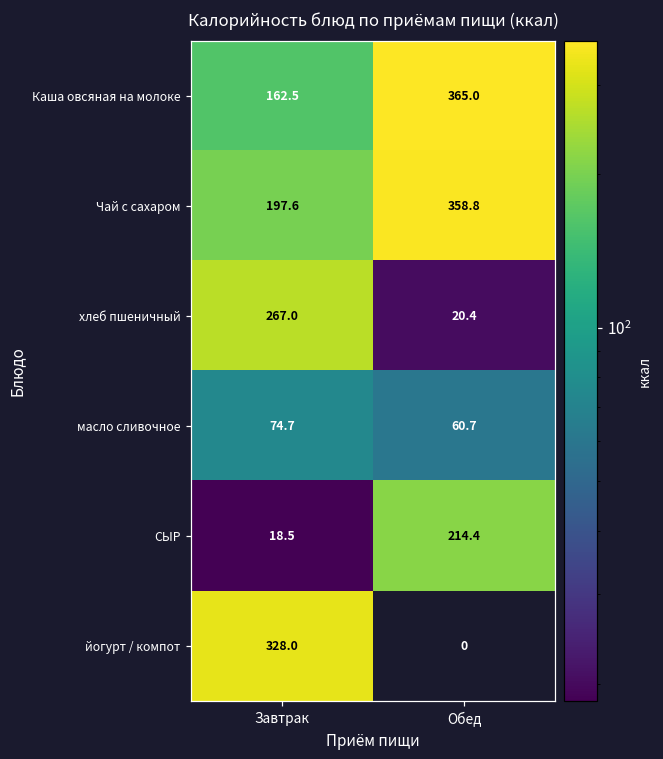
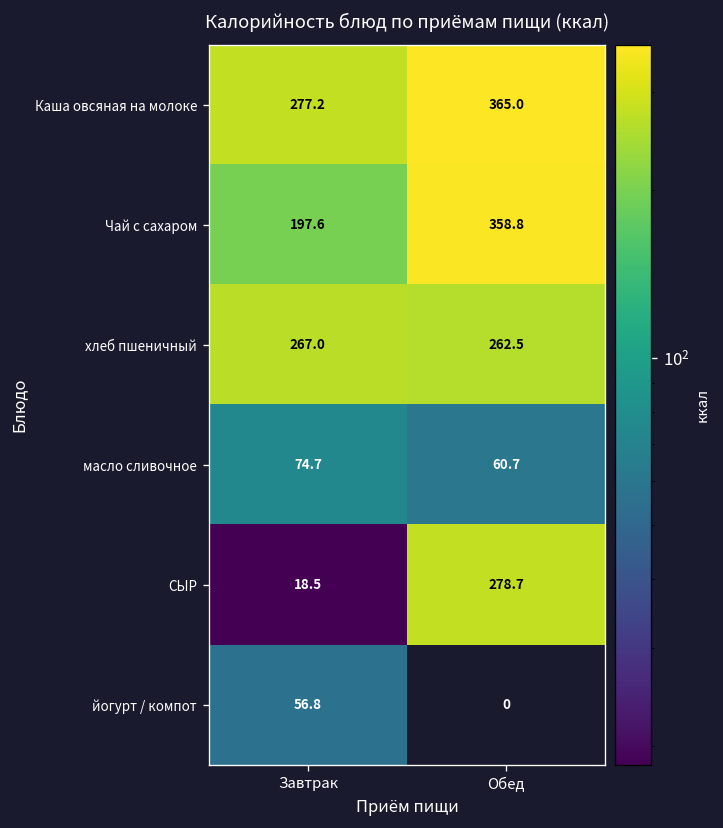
  {
    "Каша овсяная на молоке": {
-     "Завтрак": 162.5,
+     "Завтрак": 277.2,
      "Обед": 365.0
    },
    "Чай с сахаром": {
      "Завтрак": 197.6,
      "Обед": 358.8
    },
    "хлеб пшеничный": {
      "Завтрак": 267.0,
-     "Обед": 20.4
+     "Обед": 262.5
    },
    "масло сливочное": {
      "Завтрак": 74.7,
      "Обед": 60.7
    },
    "СЫР": {
      "Завтрак": 18.5,
-     "Обед": 214.4
+     "Обед": 278.7
    },
    "йогурт / компот": {
-     "Завтрак": 328.0
+     "Завтрак": 56.8
    }
  }
